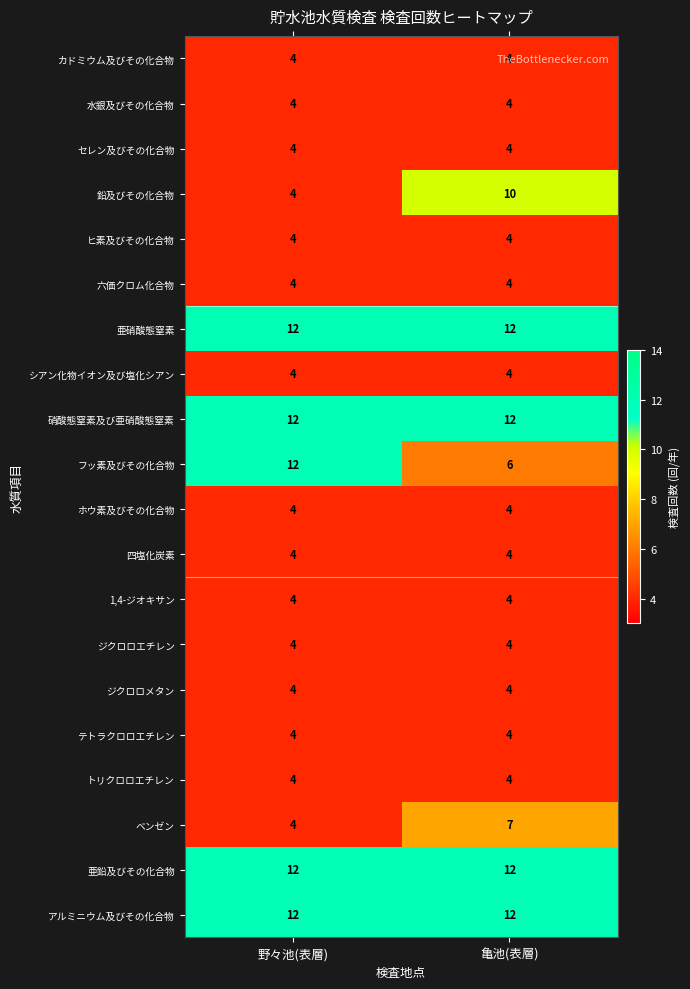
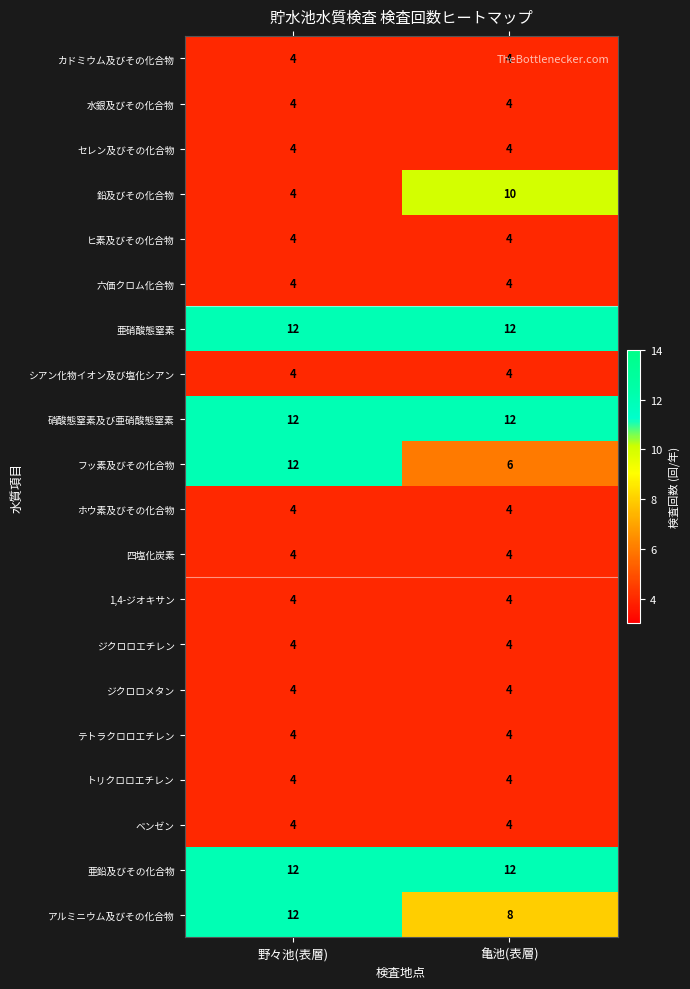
  {
    "カドミウム及びその化合物": {
      "野々池(表層)": 4
    },
    "水銀及びその化合物": {
      "野々池(表層)": 4,
      "亀池(表層)": 4
    },
    "セレン及びその化合物": {
      "野々池(表層)": 4,
      "亀池(表層)": 4
    },
    "鉛及びその化合物": {
      "野々池(表層)": 4,
      "亀池(表層)": 10
    },
    "ヒ素及びその化合物": {
      "野々池(表層)": 4,
      "亀池(表層)": 4
    },
    "六価クロム化合物": {
      "野々池(表層)": 4,
      "亀池(表層)": 4
    },
    "亜硝酸態窒素": {
      "野々池(表層)": 12,
      "亀池(表層)": 12
    },
    "シアン化物イオン及び塩化シアン": {
      "野々池(表層)": 4,
      "亀池(表層)": 4
    },
    "硝酸態窒素及び亜硝酸態窒素": {
      "野々池(表層)": 12,
      "亀池(表層)": 12
    },
    "フッ素及びその化合物": {
      "野々池(表層)": 12,
      "亀池(表層)": 6
    },
    "ホウ素及びその化合物": {
      "野々池(表層)": 4,
      "亀池(表層)": 4
    },
    "四塩化炭素": {
      "野々池(表層)": 4,
      "亀池(表層)": 4
    },
    "1,4-ジオキサン": {
      "野々池(表層)": 4,
      "亀池(表層)": 4
    },
    "ジクロロエチレン": {
      "野々池(表層)": 4,
      "亀池(表層)": 4
    },
    "ジクロロメタン": {
      "野々池(表層)": 4,
      "亀池(表層)": 4
    },
    "テトラクロロエチレン": {
      "野々池(表層)": 4,
      "亀池(表層)": 4
    },
    "トリクロロエチレン": {
      "野々池(表層)": 4,
      "亀池(表層)": 4
    },
    "ベンゼン": {
      "野々池(表層)": 4,
-     "亀池(表層)": 7
+     "亀池(表層)": 4
    },
    "亜鉛及びその化合物": {
      "野々池(表層)": 12,
      "亀池(表層)": 12
    },
    "アルミニウム及びその化合物": {
      "野々池(表層)": 12,
-     "亀池(表層)": 12
+     "亀池(表層)": 8
    }
  }
